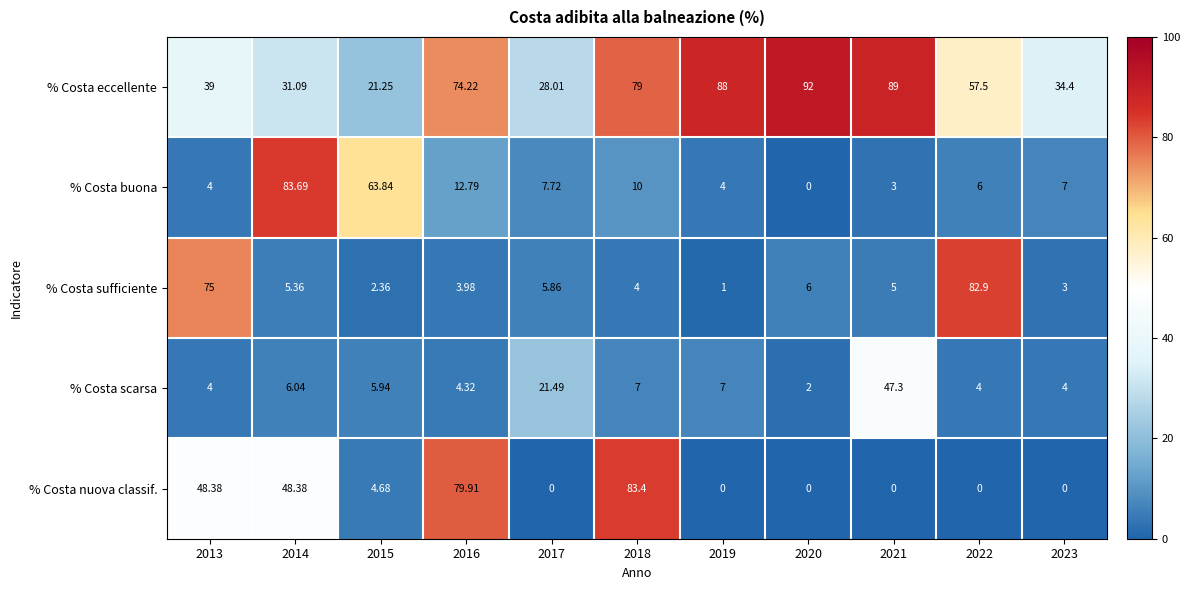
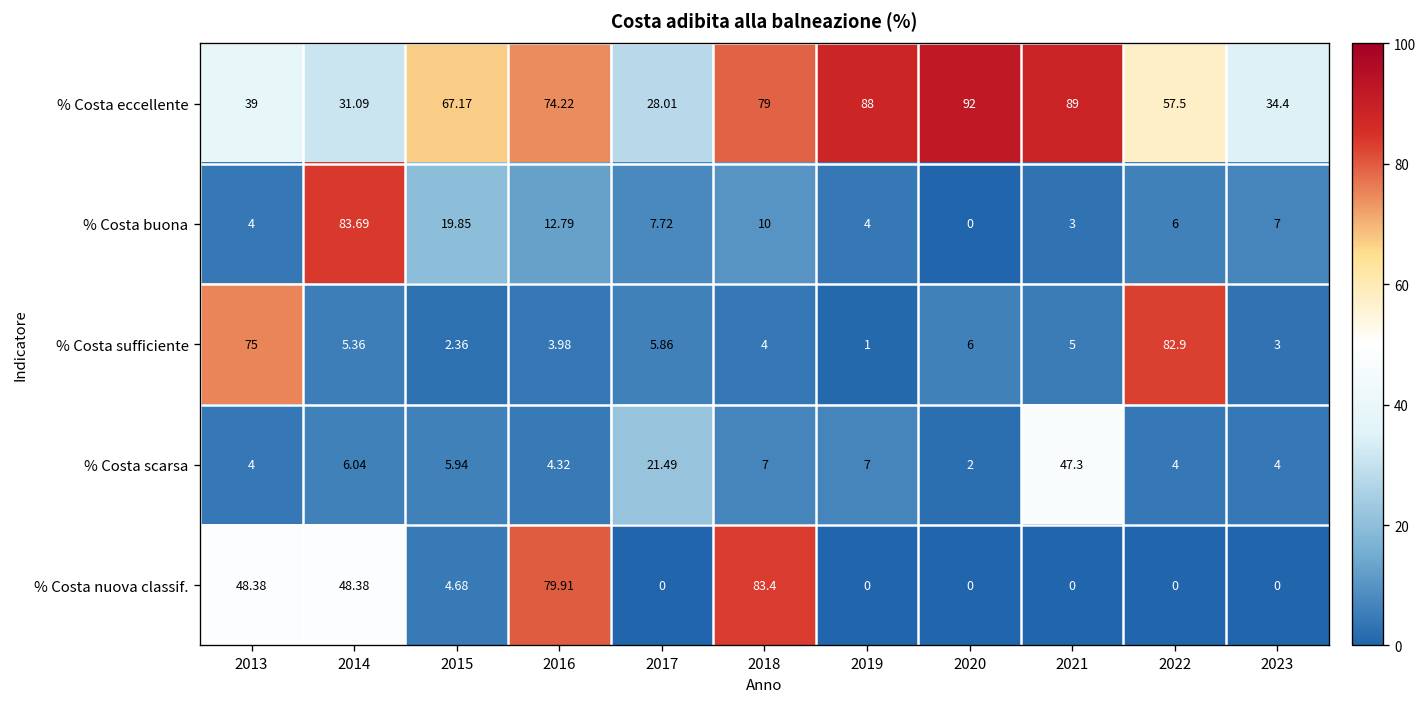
  {
    "% Costa eccellente": {
      "2013": 39,
      "2014": 31.09,
-     "2015": 21.25,
+     "2015": 67.17,
      "2016": 74.22,
      "2017": 28.01,
      "2018": 79,
      "2019": 88,
      "2020": 92,
      "2021": 89,
      "2022": 57.5,
      "2023": 34.4
    },
    "% Costa buona": {
      "2013": 4,
      "2014": 83.69,
-     "2015": 63.84,
+     "2015": 19.85,
      "2016": 12.79,
      "2017": 7.72,
      "2018": 10,
      "2019": 4,
      "2020": 0,
      "2021": 3,
      "2022": 6,
      "2023": 7
    },
    "% Costa sufficiente": {
      "2013": 75,
      "2014": 5.36,
      "2015": 2.36,
      "2016": 3.98,
      "2017": 5.86,
      "2018": 4,
      "2019": 1,
      "2020": 6,
      "2021": 5,
      "2022": 82.9,
      "2023": 3
    },
    "% Costa scarsa": {
      "2013": 4,
      "2014": 6.04,
      "2015": 5.94,
      "2016": 4.32,
      "2017": 21.49,
      "2018": 7,
      "2019": 7,
      "2020": 2,
      "2021": 47.3,
      "2022": 4,
      "2023": 4
    },
    "% Costa nuova classif.": {
      "2013": 48.38,
      "2014": 48.38,
      "2015": 4.68,
      "2016": 79.91,
      "2017": 0,
      "2018": 83.4,
      "2019": 0,
      "2020": 0,
      "2021": 0,
      "2022": 0,
      "2023": 0
    }
  }
